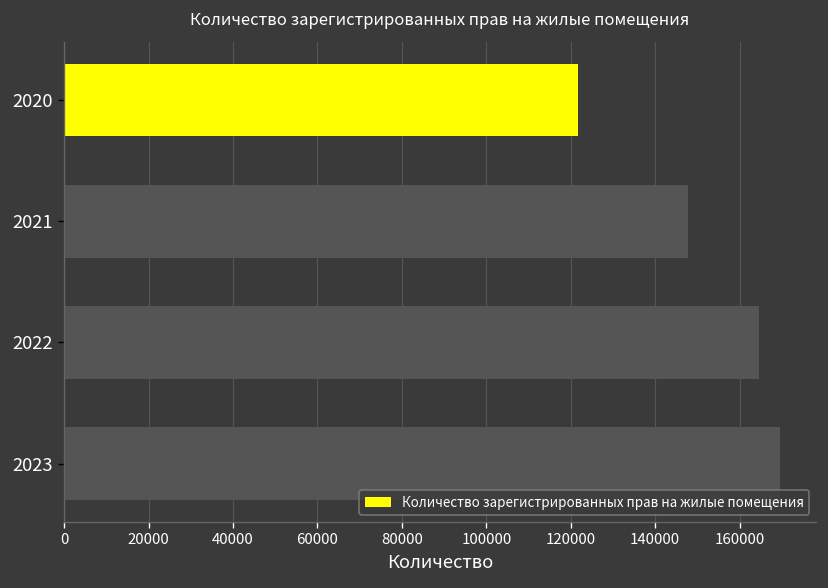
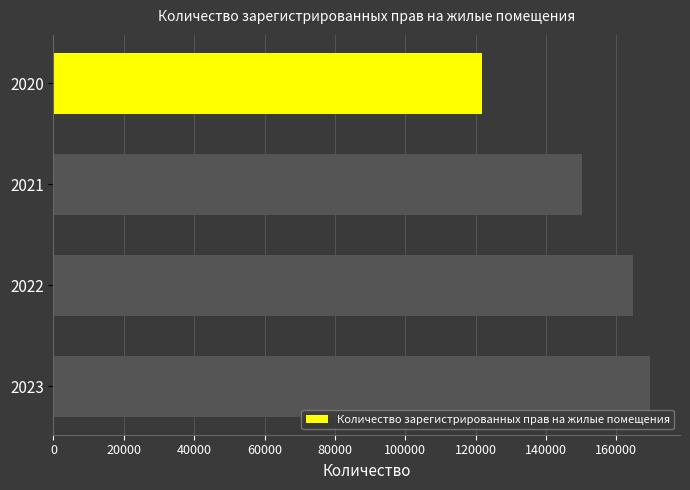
  {
    "2020": 122000,
-   "2021": 148000,
+   "2021": 150000,
    "2022": 165000,
    "2023": 170000
  }
